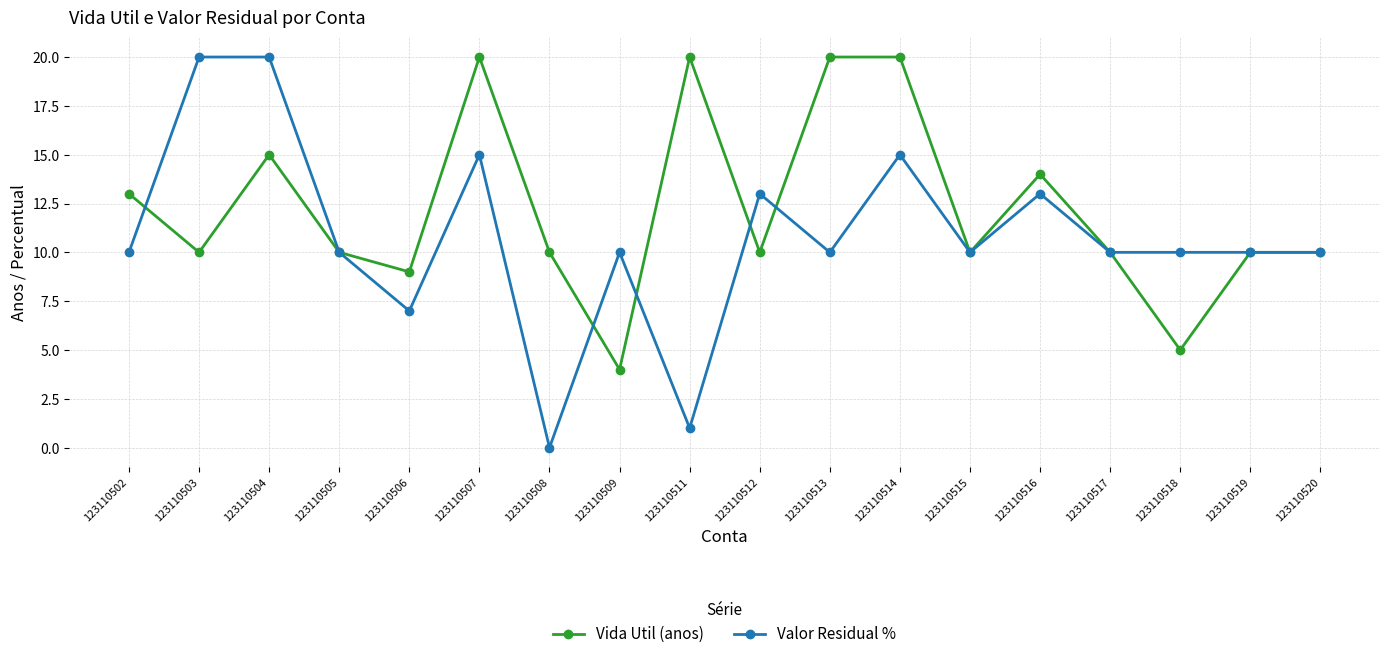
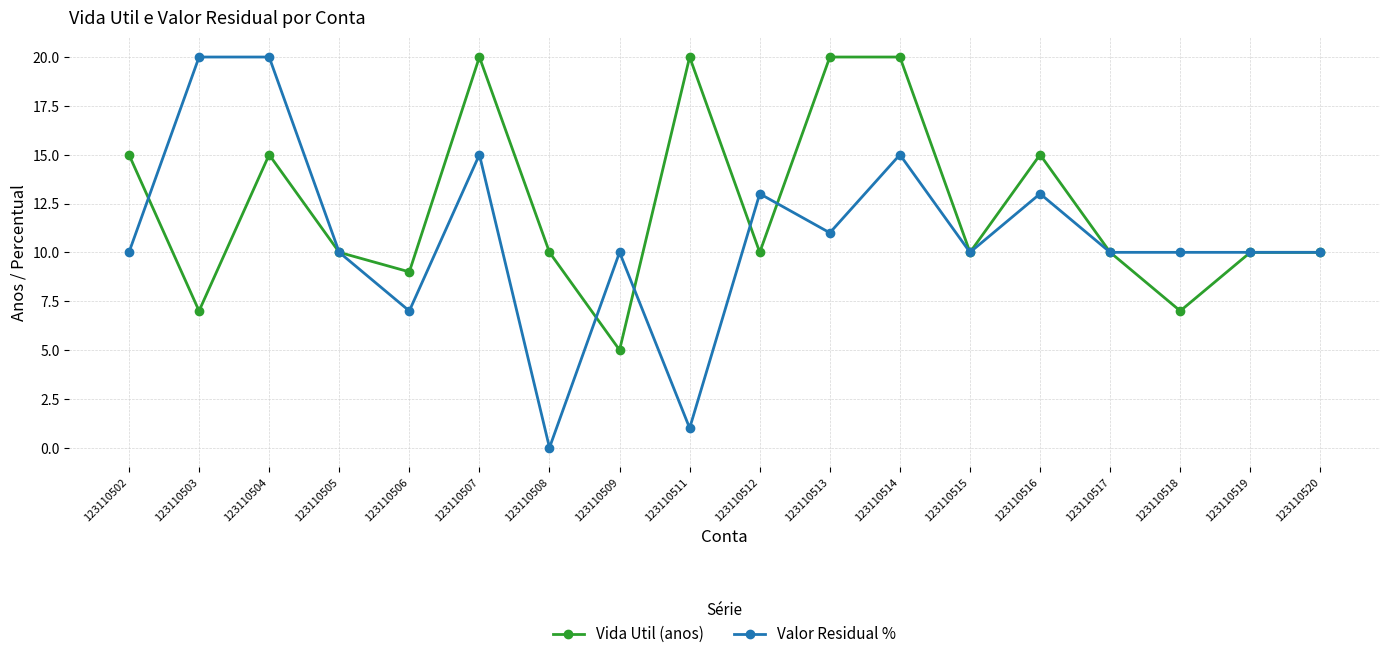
  {
    "Vida Util (anos)": {
-     "123110502": 13,
-     "123110503": 10,
+     "123110502": 15,
+     "123110503": 7,
      "123110504": 15,
      "123110506": 9,
      "123110507": 20,
      "123110508": 10,
-     "123110509": 4,
+     "123110509": 5,
      "123110511": 20,
      "123110512": 10,
      "123110513": 20,
      "123110514": 20,
-     "123110516": 14,
-     "123110518": 5
+     "123110516": 15,
+     "123110518": 7
    },
    "Valor Residual %": {
      "123110502": 10,
      "123110503": 20,
      "123110504": 20,
      "123110506": 7,
      "123110507": 15,
      "123110508": 0,
      "123110509": 10,
      "123110511": 1,
      "123110512": 13,
-     "123110513": 10,
+     "123110513": 11,
      "123110514": 15,
      "123110516": 13,
      "123110518": 10
    }
  }
